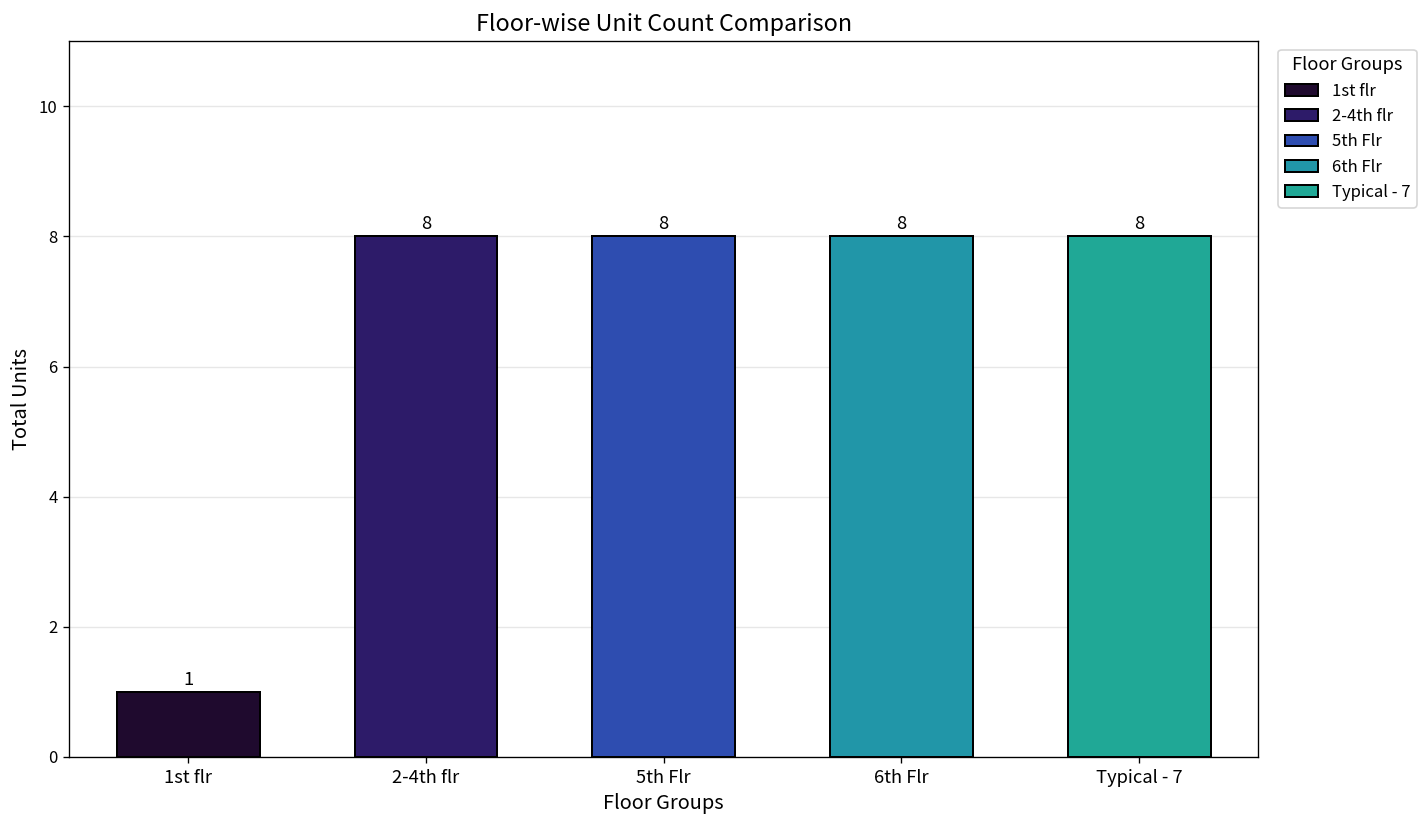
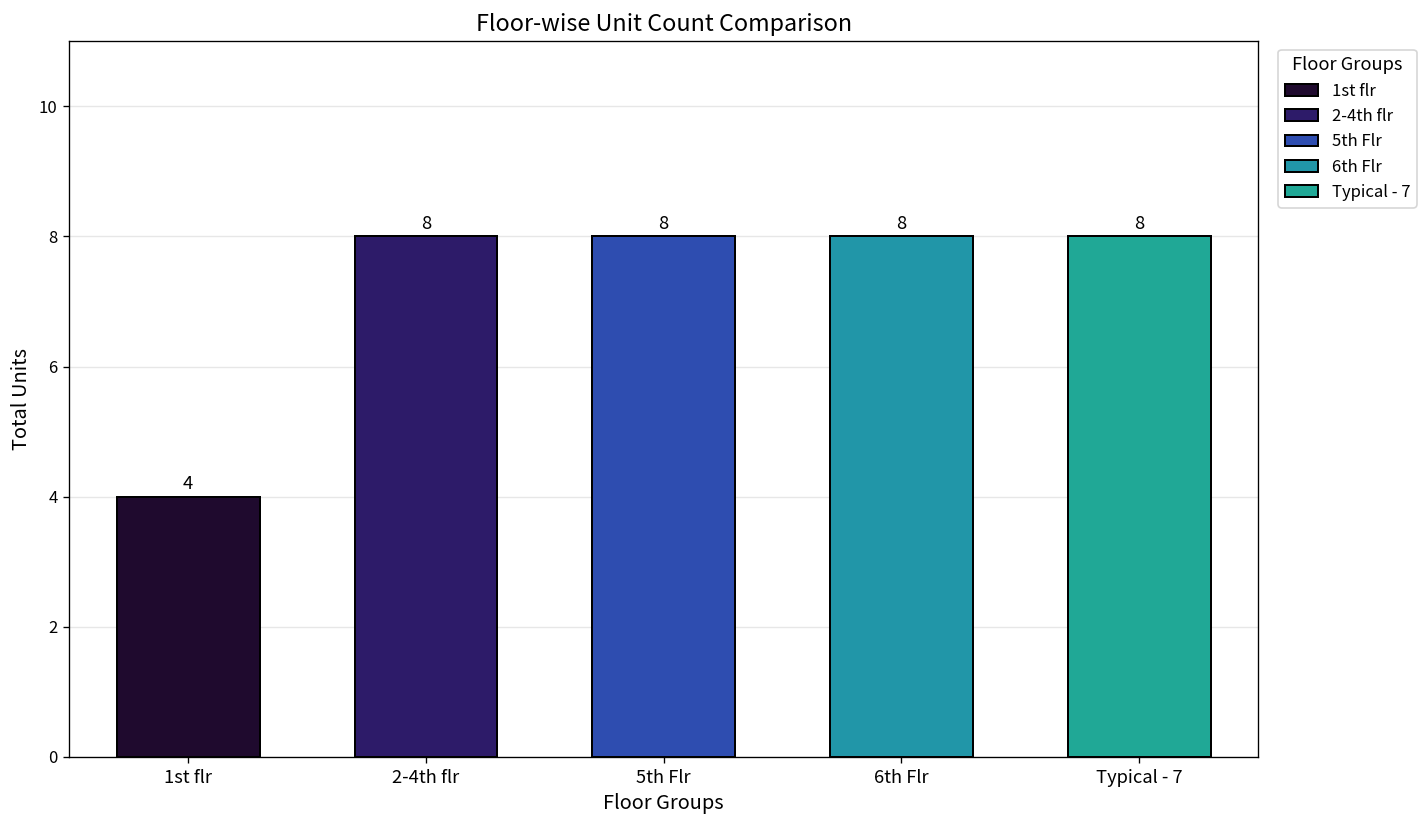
  {
-   "1st flr": 1,
+   "1st flr": 4,
    "2-4th flr": 8,
    "5th Flr": 8,
    "6th Flr": 8,
    "Typical - 7": 8
  }
